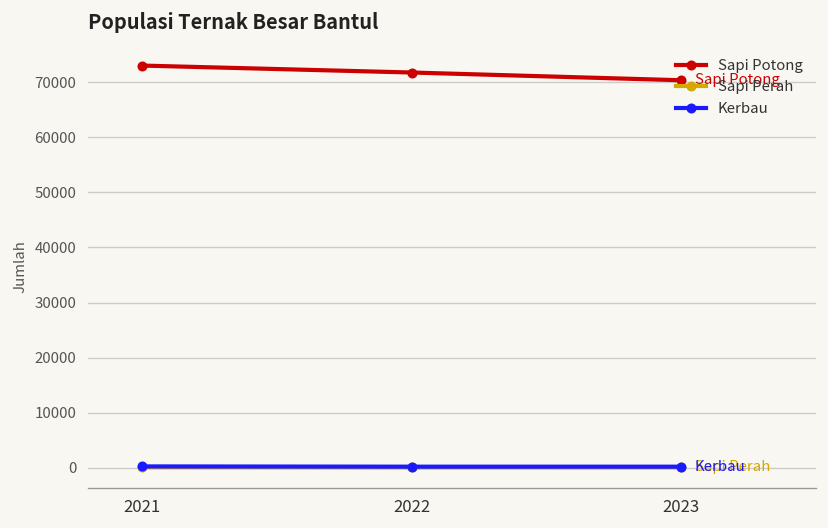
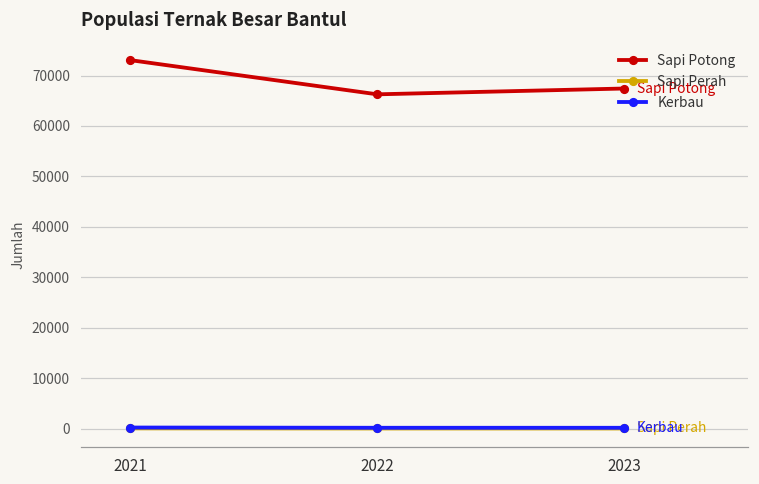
  {
    "Sapi Potong": {
      "2021": 73000,
-     "2022": 72000,
-     "2023": 70000
+     "2022": 66000,
+     "2023": 67000
    }
  }
